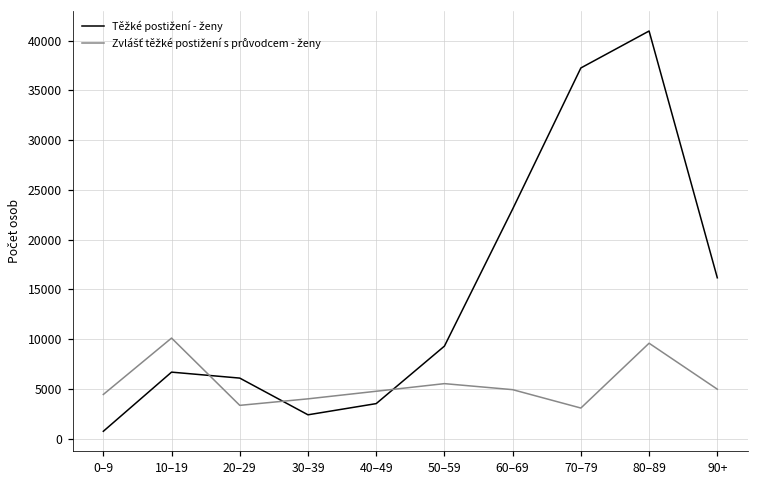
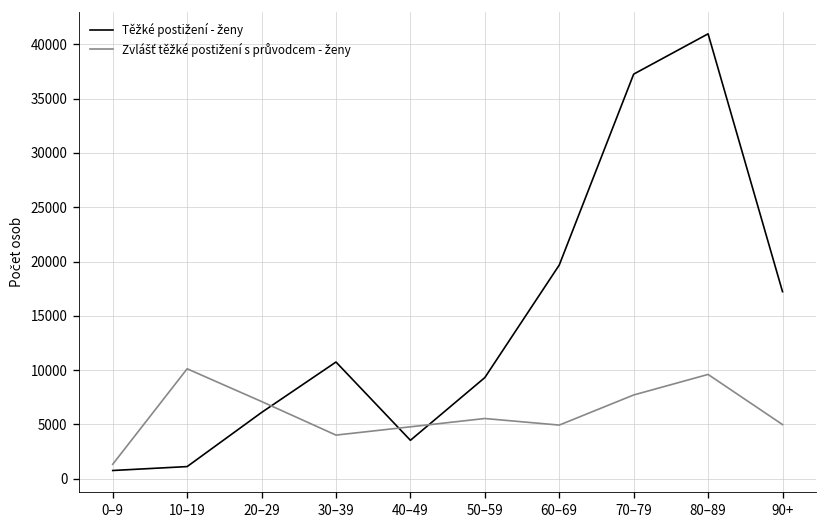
  {
    "Těžké postižení - ženy": {
      "0–9": 1000,
-     "10–19": 7000,
+     "10–19": 1000,
      "20–29": 6000,
-     "30–39": 2000,
+     "30–39": 11000,
      "40–49": 4000,
      "50–59": 9000,
-     "60–69": 23000,
+     "60–69": 20000,
      "70–79": 37000,
      "80–89": 41000,
-     "90+": 16000
+     "90+": 17000
    },
    "Zvlášť těžké postižení s průvodcem - ženy": {
-     "0–9": 4000,
+     "0–9": 1000,
      "10–19": 10000,
-     "20–29": 3000,
+     "20–29": 7000,
      "30–39": 4000,
      "40–49": 5000,
      "50–59": 6000,
      "60–69": 5000,
-     "70–79": 3000,
+     "70–79": 8000,
      "80–89": 10000,
      "90+": 5000
    }
  }
